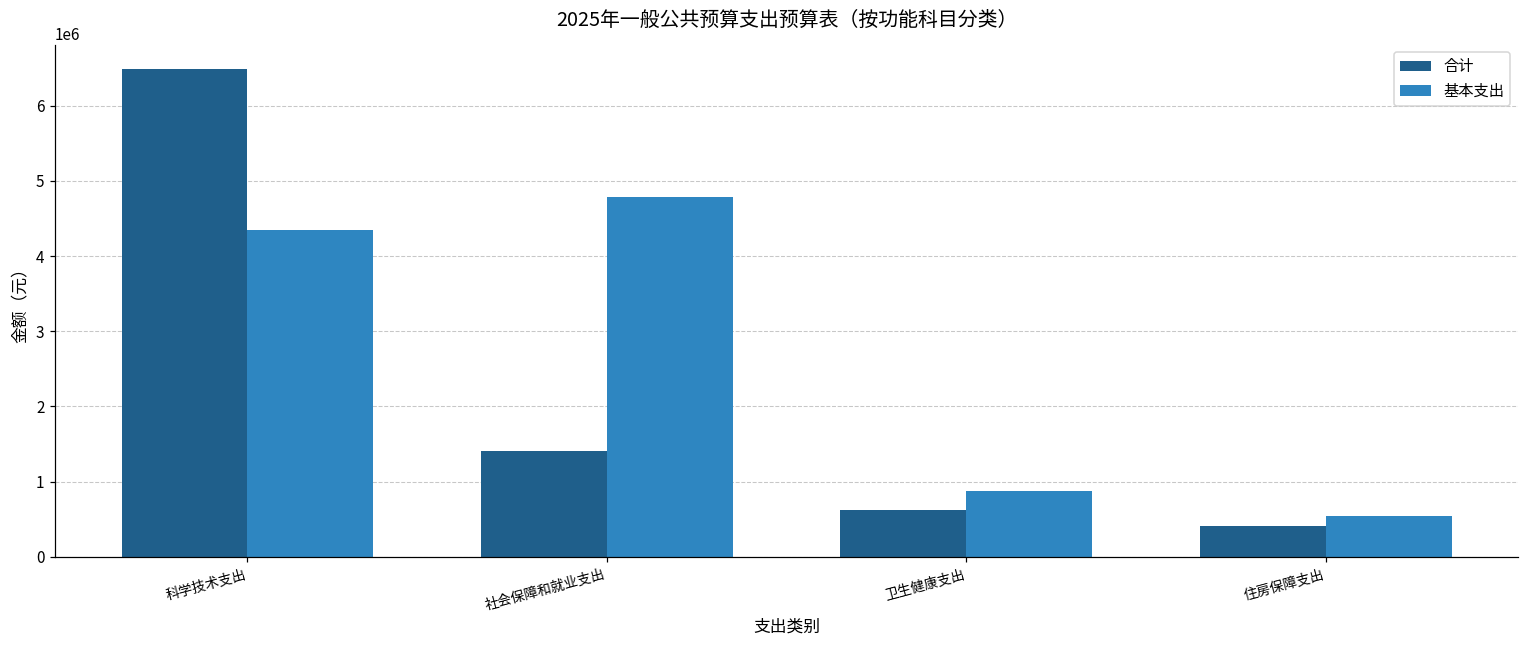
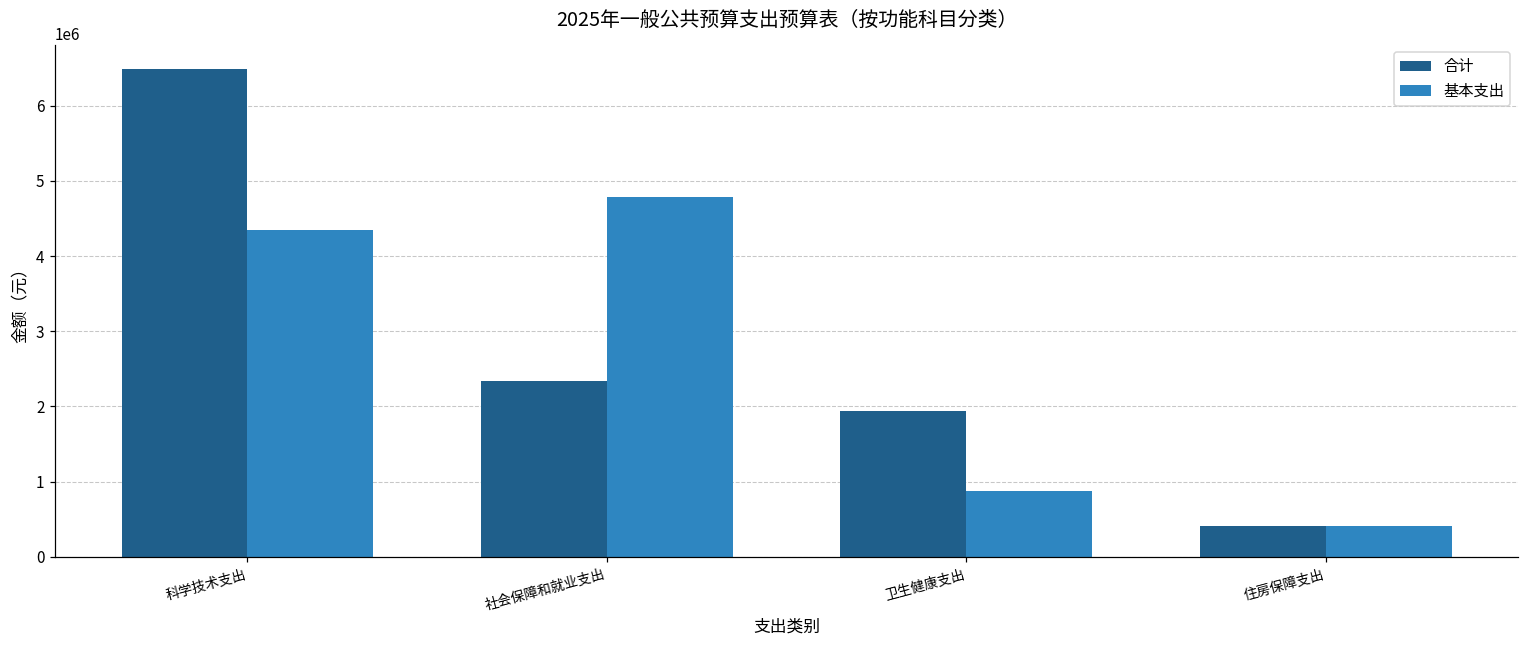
  {
    "合计": {
      "科学技术支出": 6500000,
-     "社会保障和就业支出": 1400000,
-     "卫生健康支出": 600000,
+     "社会保障和就业支出": 2300000,
+     "卫生健康支出": 1900000,
      "住房保障支出": 400000
    },
    "基本支出": {
      "科学技术支出": 4300000,
      "社会保障和就业支出": 4800000,
      "卫生健康支出": 900000,
-     "住房保障支出": 500000
+     "住房保障支出": 400000
    }
  }
